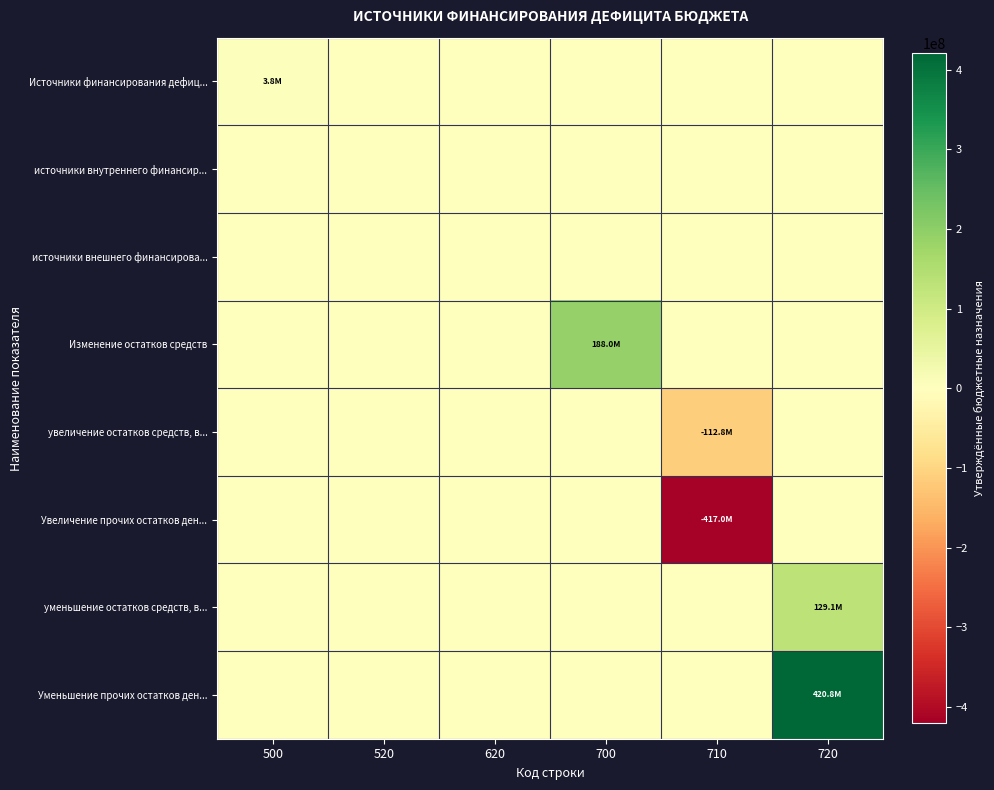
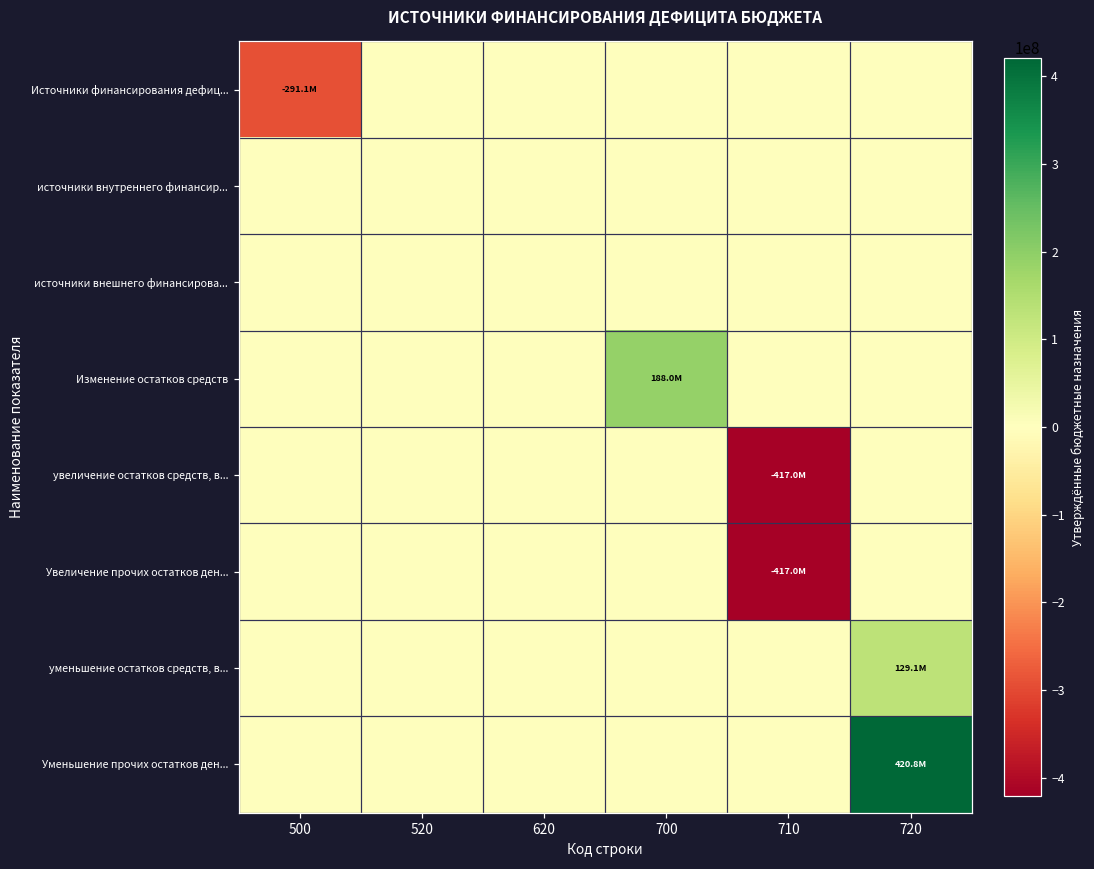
  {
    "Источники финансирования дефиц...": {
-     "500": "3.8M"
+     "500": "-291.1M"
    },
    "Изменение остатков средств": {
      "700": "188.0M"
    },
    "увеличение остатков средств, в...": {
-     "710": "-112.8M"
+     "710": "-417.0M"
    },
    "Увеличение прочих остатков ден...": {
      "710": "-417.0M"
    },
    "уменьшение остатков средств, в...": {
      "720": "129.1M"
    },
    "Уменьшение прочих остатков ден...": {
      "720": "420.8M"
    }
  }
